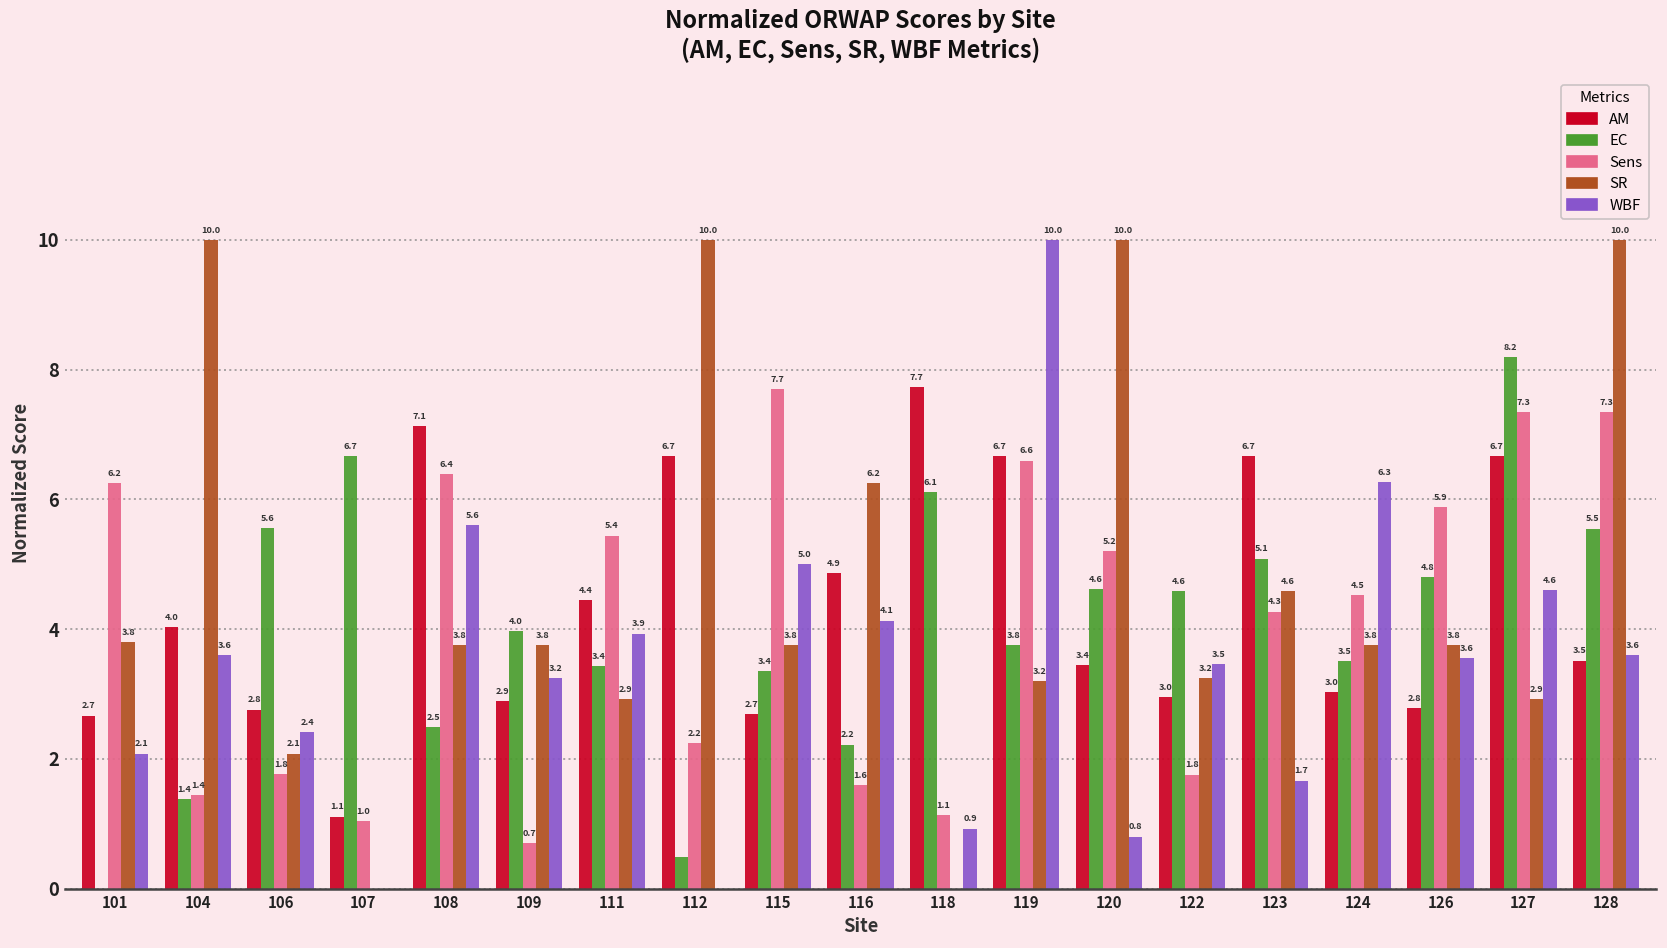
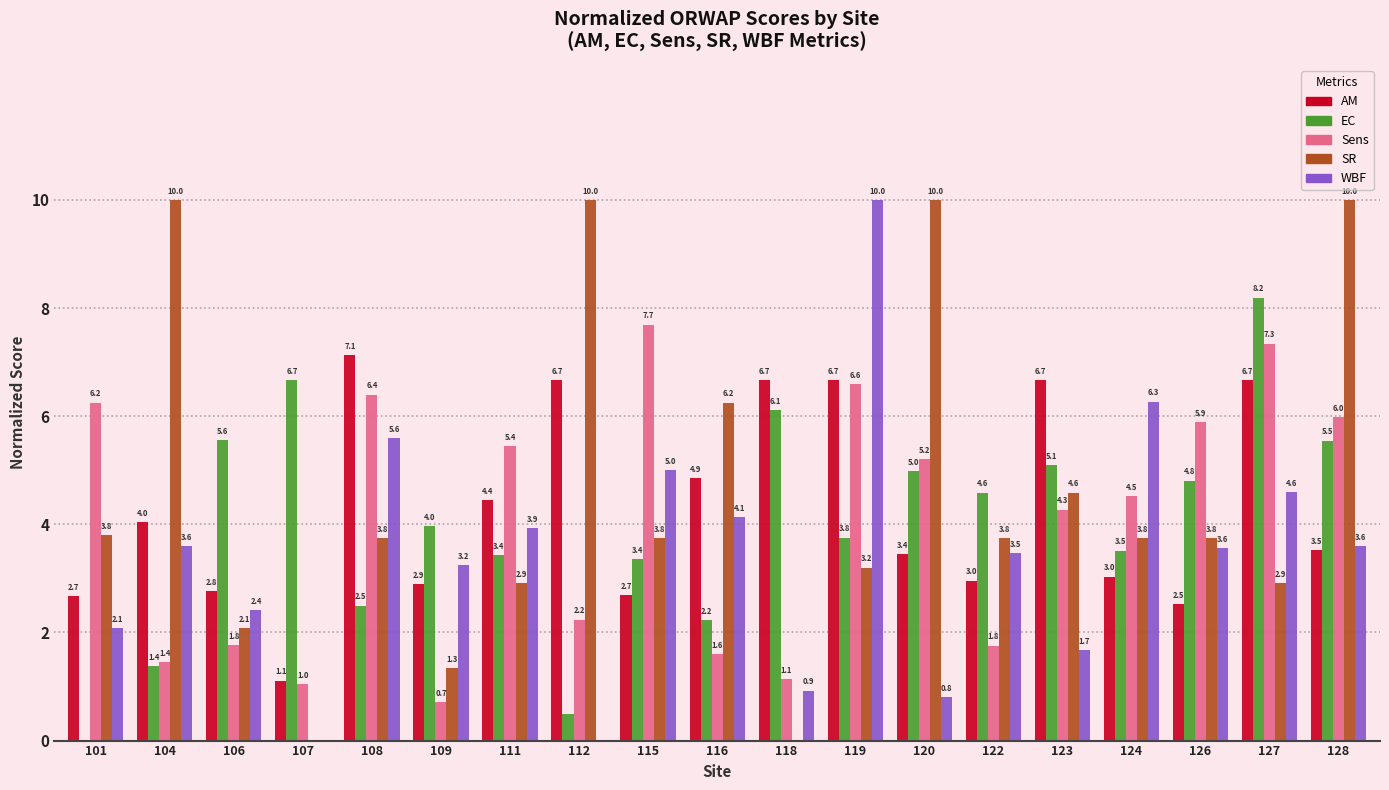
  {
    "AM": {
      "101": 2.7,
      "104": 4.0,
      "106": 2.8,
      "107": 1.1,
      "108": 7.1,
      "109": 2.9,
      "111": 4.4,
      "112": 6.7,
      "115": 2.7,
      "116": 4.9,
-     "118": 7.7,
+     "118": 6.7,
      "119": 6.7,
      "120": 3.4,
      "122": 3.0,
      "123": 6.7,
      "124": 3.0,
-     "126": 2.8,
+     "126": 2.5,
      "127": 6.7,
      "128": 3.5
    },
    "EC": {
      "104": 1.4,
      "106": 5.6,
      "107": 6.7,
      "108": 2.5,
      "109": 4.0,
      "111": 3.4,
      "115": 3.4,
      "116": 2.2,
      "118": 6.1,
      "119": 3.8,
-     "120": 4.6,
+     "120": 5.0,
      "122": 4.6,
      "123": 5.1,
      "124": 3.5,
      "126": 4.8,
      "127": 8.2,
      "128": 5.5
    },
    "Sens": {
      "101": 6.2,
      "104": 1.4,
      "106": 1.8,
      "107": 1.0,
      "108": 6.4,
      "109": 0.7,
      "111": 5.4,
      "112": 2.2,
      "115": 7.7,
      "116": 1.6,
      "118": 1.1,
      "119": 6.6,
      "120": 5.2,
      "122": 1.8,
      "123": 4.3,
      "124": 4.5,
      "126": 5.9,
      "127": 7.3,
-     "128": 7.3
+     "128": 6.0
    },
    "SR": {
      "101": 3.8,
      "104": 10.0,
      "106": 2.1,
      "108": 3.8,
-     "109": 3.8,
+     "109": 1.3,
      "111": 2.9,
      "112": 10.0,
      "115": 3.8,
      "116": 6.2,
      "119": 3.2,
      "120": 10.0,
-     "122": 3.2,
+     "122": 3.8,
      "123": 4.6,
      "124": 3.8,
      "126": 3.8,
      "127": 2.9
    },
    "WBF": {
      "101": 2.1,
      "104": 3.6,
      "106": 2.4,
      "108": 5.6,
      "109": 3.2,
      "111": 3.9,
      "115": 5.0,
      "116": 4.1,
      "118": 0.9,
      "119": 10.0,
      "120": 0.8,
      "122": 3.5,
      "123": 1.7,
      "124": 6.3,
      "126": 3.6,
      "127": 4.6,
      "128": 3.6
    }
  }
